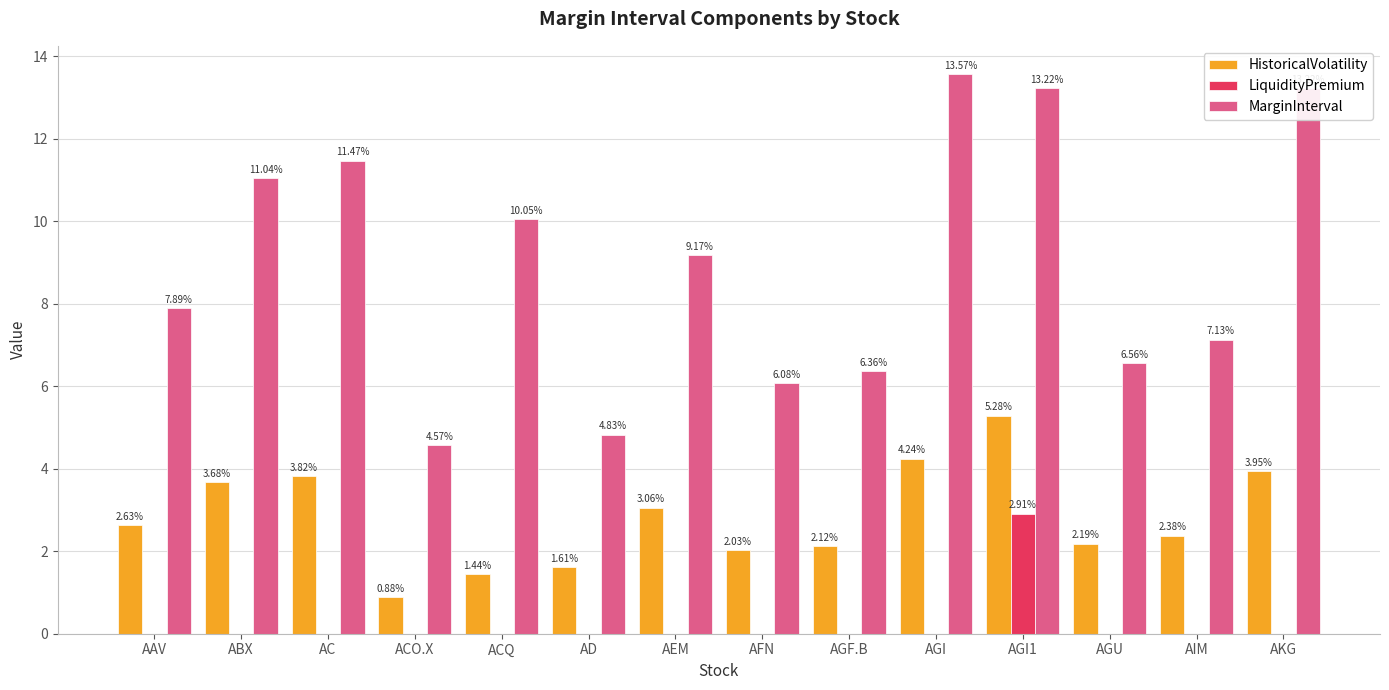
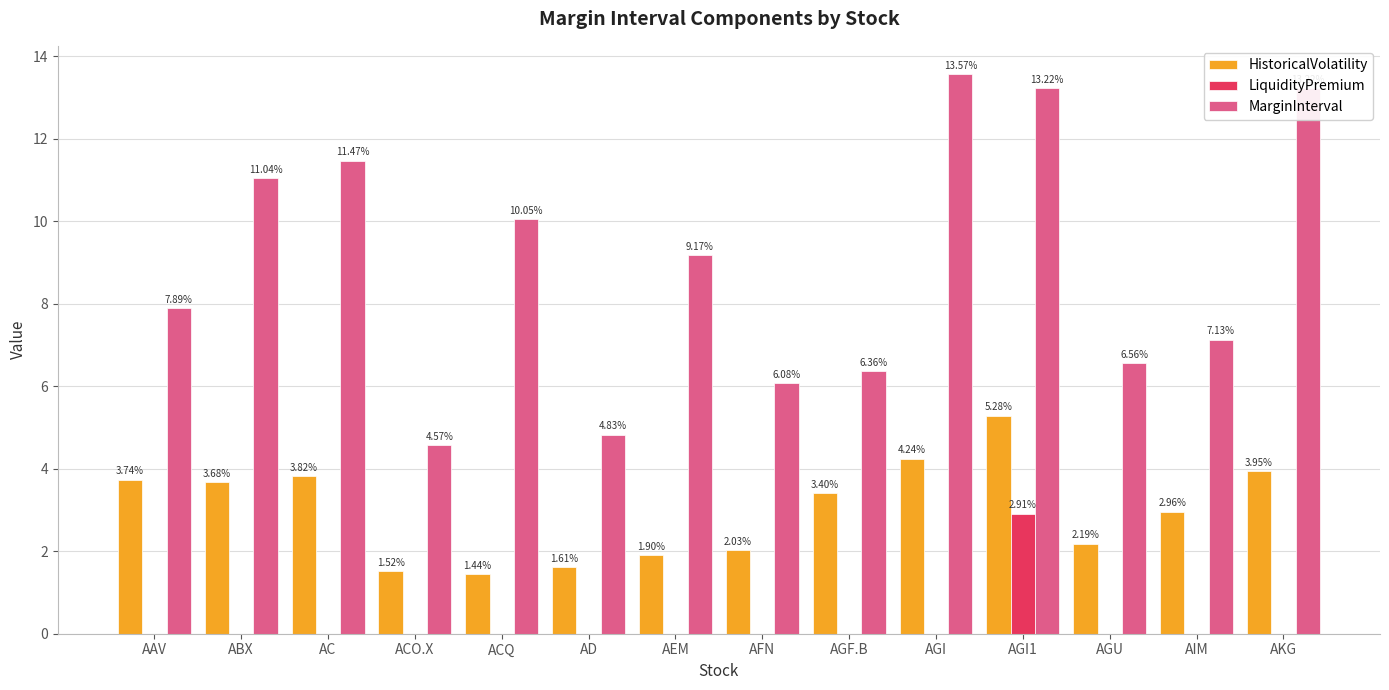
  {
    "HistoricalVolatility": {
-     "AAV": "2.63%",
+     "AAV": "3.74%",
      "ABX": "3.68%",
      "AC": "3.82%",
-     "ACO.X": "0.88%",
+     "ACO.X": "1.52%",
      "ACQ": "1.44%",
      "AD": "1.61%",
-     "AEM": "3.06%",
+     "AEM": "1.90%",
      "AFN": "2.03%",
-     "AGF.B": "2.12%",
+     "AGF.B": "3.40%",
      "AGI": "4.24%",
      "AGI1": "5.28%",
      "AGU": "2.19%",
-     "AIM": "2.38%",
+     "AIM": "2.96%",
      "AKG": "3.95%"
    }
  }
